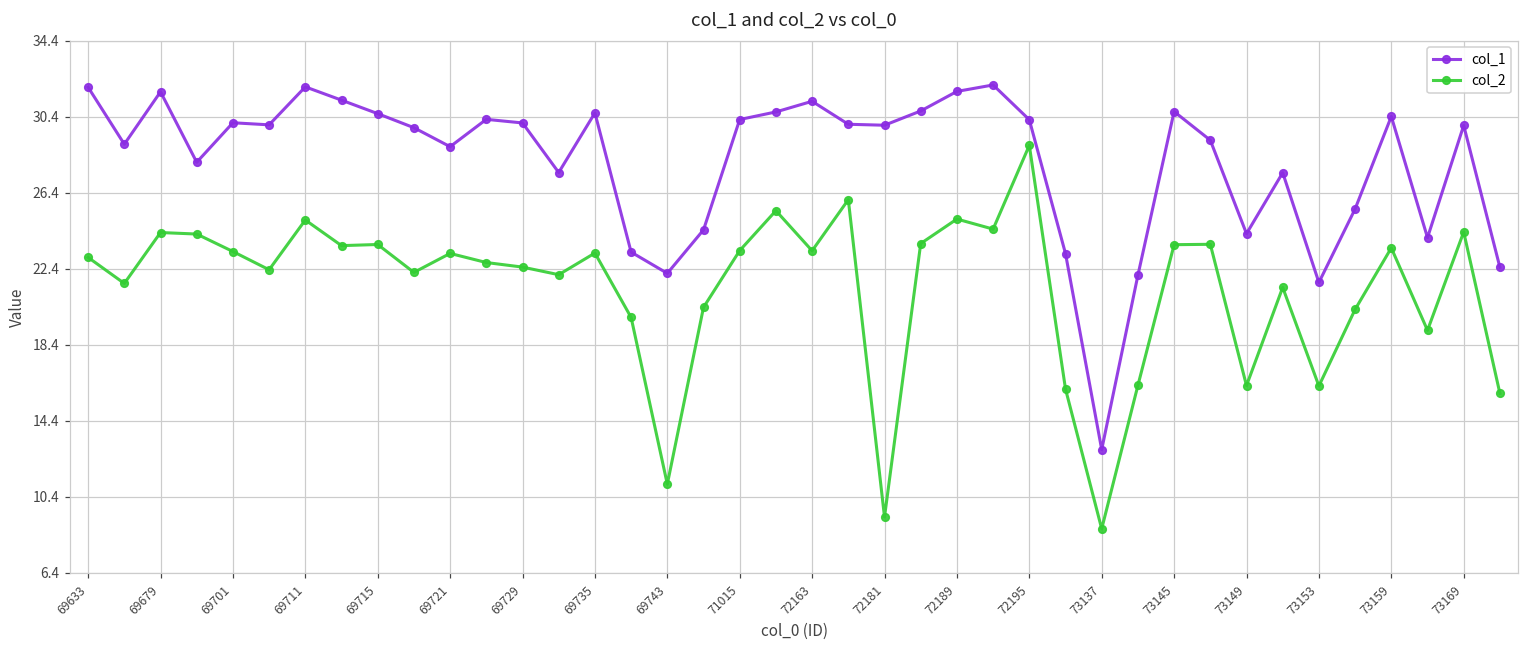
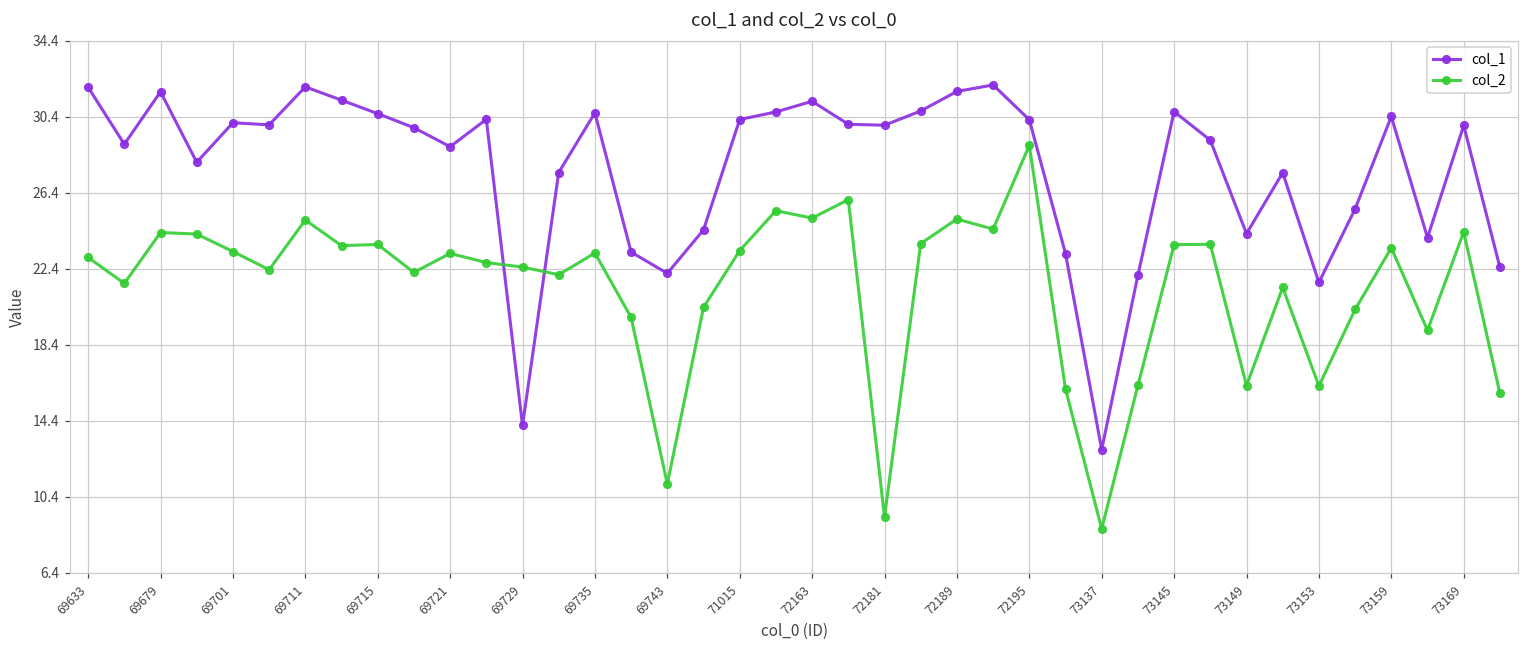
  {
    "col_1": {
      "69633": 32.0,
      "69679": 31.7,
      "69701": 30.1,
      "69711": 32.0,
      "69715": 30.6,
      "69721": 28.8,
-     "69729": 30.1,
+     "69729": 14.2,
      "69735": 30.6,
      "69743": 22.2,
      "71015": 30.3,
      "72163": 31.2,
      "72181": 30.0,
      "72189": 31.7,
      "72195": 30.3,
      "73137": 12.9,
      "73145": 30.7,
      "73149": 24.3,
      "73153": 21.7,
      "73159": 30.4,
      "73169": 30.0
    },
    "col_2": {
      "69633": 23.0,
      "69679": 24.3,
      "69701": 23.3,
      "69711": 25.0,
      "69715": 23.7,
      "69721": 23.2,
      "69729": 22.5,
      "69735": 23.2,
      "69743": 11.1,
      "71015": 23.4,
-     "72163": 23.4,
+     "72163": 25.1,
      "72181": 9.3,
      "72189": 25.0,
      "72195": 28.9,
      "73137": 8.7,
      "73145": 23.7,
      "73149": 16.3,
      "73153": 16.2,
      "73159": 23.5,
      "73169": 24.3
    }
  }
